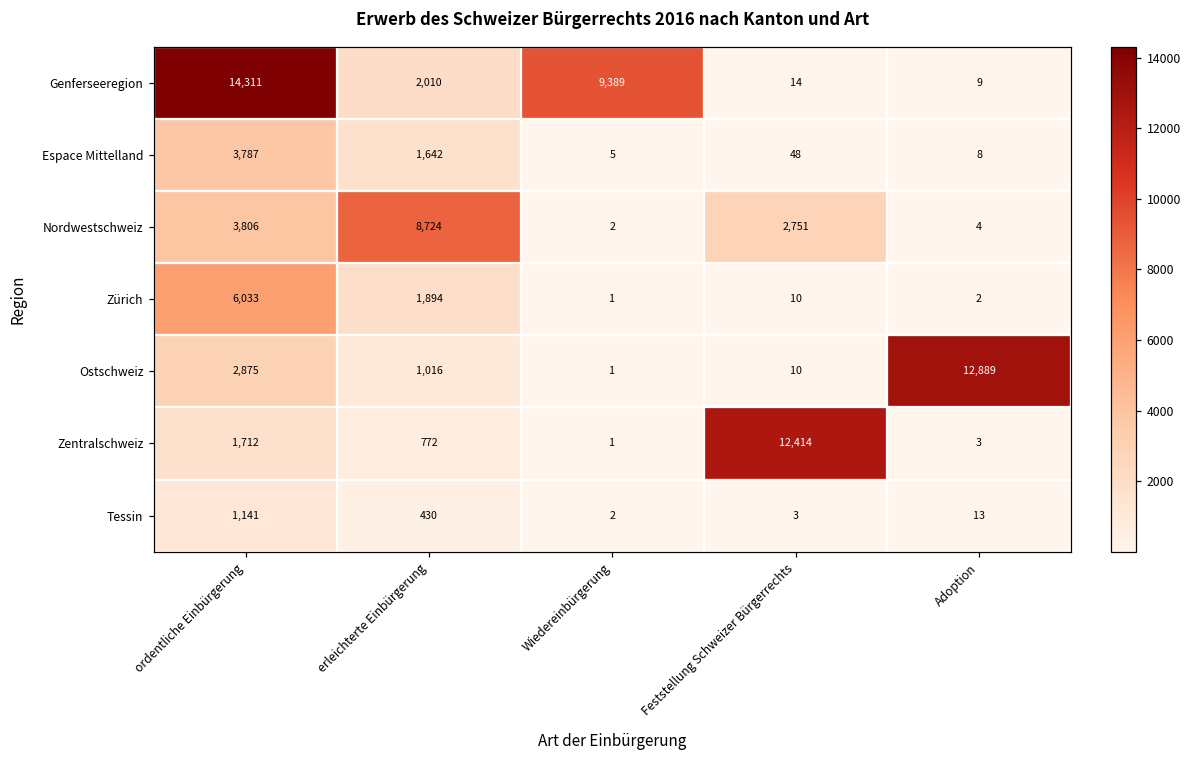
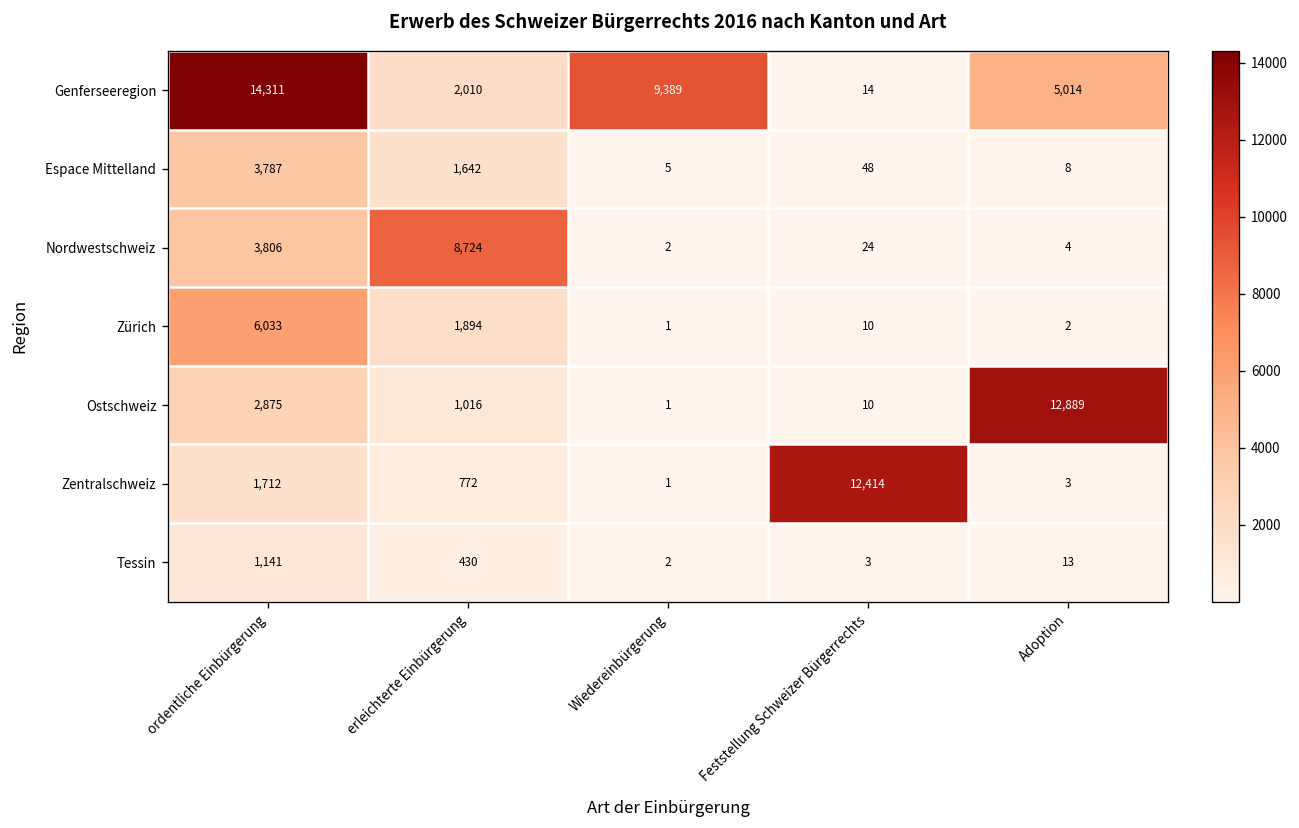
  {
    "Genferseeregion": {
      "ordentliche Einbürgerung": "14,311",
      "erleichterte Einbürgerung": "2,010",
      "Wiedereinbürgerung": "9,389",
      "Feststellung Schweizer Bürgerrechts": "14",
-     "Adoption": "9"
+     "Adoption": "5,014"
    },
    "Espace Mittelland": {
      "ordentliche Einbürgerung": "3,787",
      "erleichterte Einbürgerung": "1,642",
      "Wiedereinbürgerung": "5",
      "Feststellung Schweizer Bürgerrechts": "48",
      "Adoption": "8"
    },
    "Nordwestschweiz": {
      "ordentliche Einbürgerung": "3,806",
      "erleichterte Einbürgerung": "8,724",
      "Wiedereinbürgerung": "2",
-     "Feststellung Schweizer Bürgerrechts": "2,751",
+     "Feststellung Schweizer Bürgerrechts": "24",
      "Adoption": "4"
    },
    "Zürich": {
      "ordentliche Einbürgerung": "6,033",
      "erleichterte Einbürgerung": "1,894",
      "Wiedereinbürgerung": "1",
      "Feststellung Schweizer Bürgerrechts": "10",
      "Adoption": "2"
    },
    "Ostschweiz": {
      "ordentliche Einbürgerung": "2,875",
      "erleichterte Einbürgerung": "1,016",
      "Wiedereinbürgerung": "1",
      "Feststellung Schweizer Bürgerrechts": "10",
      "Adoption": "12,889"
    },
    "Zentralschweiz": {
      "ordentliche Einbürgerung": "1,712",
      "erleichterte Einbürgerung": "772",
      "Wiedereinbürgerung": "1",
      "Feststellung Schweizer Bürgerrechts": "12,414",
      "Adoption": "3"
    },
    "Tessin": {
      "ordentliche Einbürgerung": "1,141",
      "erleichterte Einbürgerung": "430",
      "Wiedereinbürgerung": "2",
      "Feststellung Schweizer Bürgerrechts": "3",
      "Adoption": "13"
    }
  }
